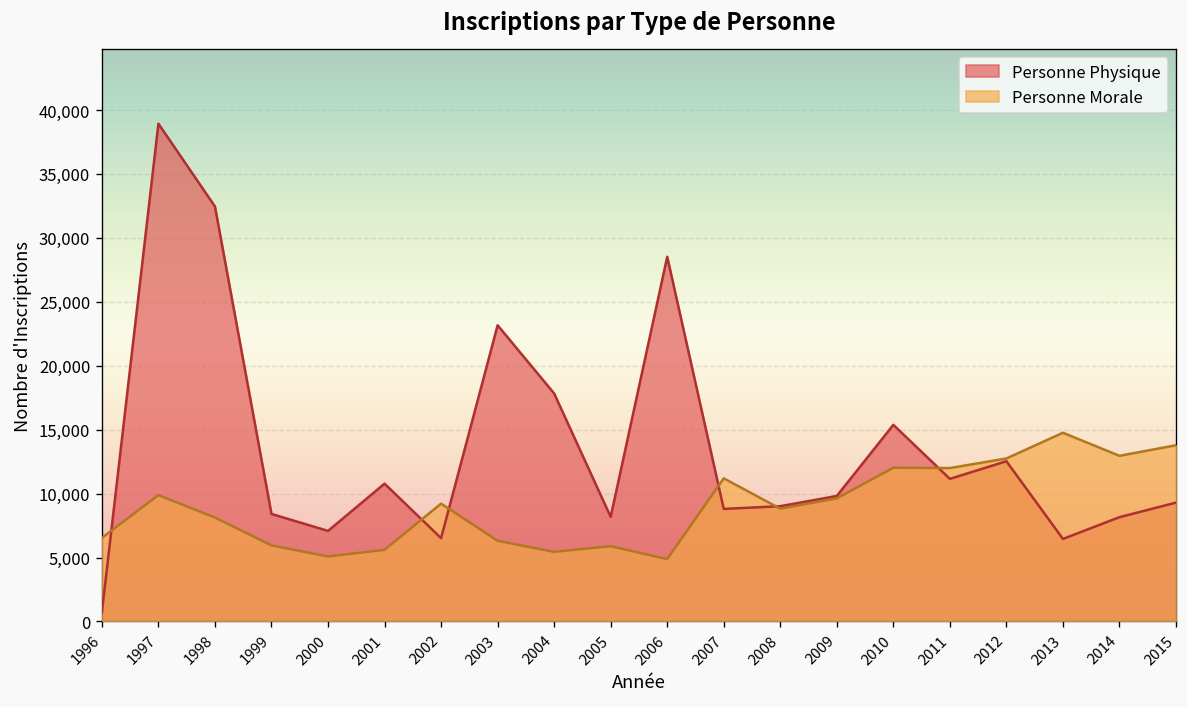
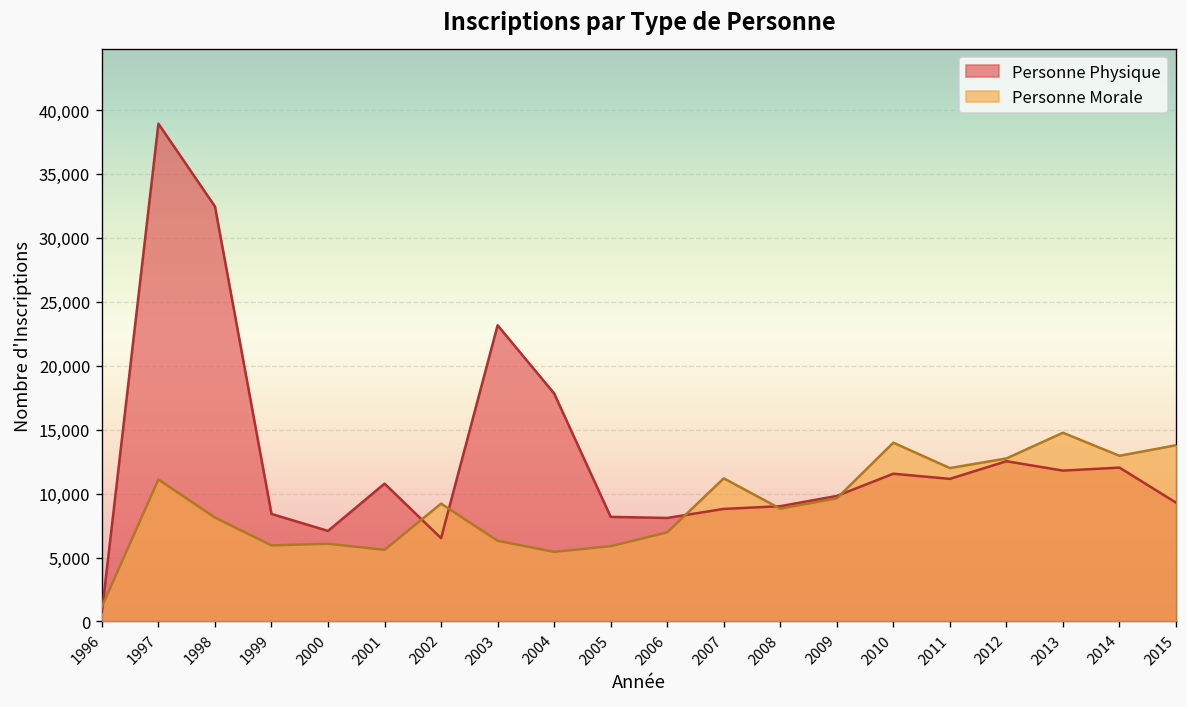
  {
    "Personne Physique": {
      "1996": "700",
      "1997": "38,900",
      "1998": "32,500",
      "1999": "8,400",
      "2000": "7,100",
      "2001": "10,800",
      "2002": "6,500",
      "2003": "23,200",
      "2004": "17,800",
      "2005": "8,200",
-     "2006": "28,500",
+     "2006": "8,100",
      "2007": "8,800",
-     "2010": "15,400",
+     "2010": "11,600",
      "2011": "11,200",
-     "2013": "6,500",
-     "2014": "8,200",
+     "2013": "11,800",
+     "2014": "12,000",
      "2015": "9,300"
    },
    "Personne Morale": {
-     "1996": "6,500",
-     "1997": "9,900",
+     "1996": "1,200",
+     "1997": "11,100",
      "1998": "8,100",
      "1999": "6,000",
-     "2000": "5,100",
+     "2000": "6,100",
      "2001": "5,600",
      "2002": "9,200",
      "2003": "6,300",
      "2004": "5,400",
      "2005": "5,900",
-     "2006": "4,900",
+     "2006": "7,000",
      "2007": "11,200",
-     "2010": "12,000",
+     "2010": "14,000",
      "2011": "12,000",
      "2013": "14,800",
      "2014": "13,000",
      "2015": "13,800"
    }
  }
